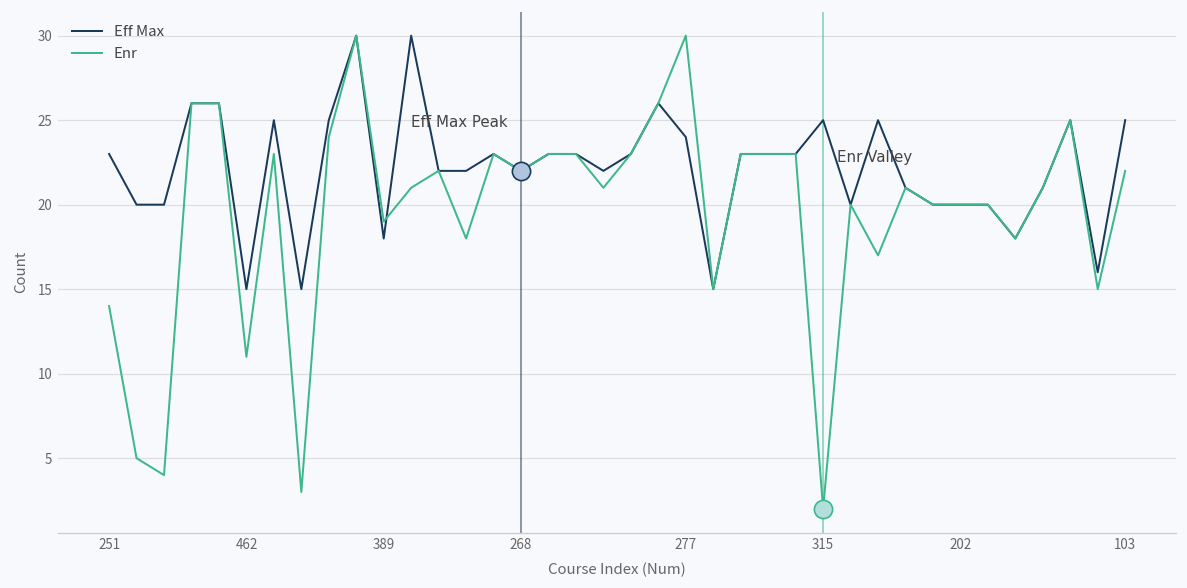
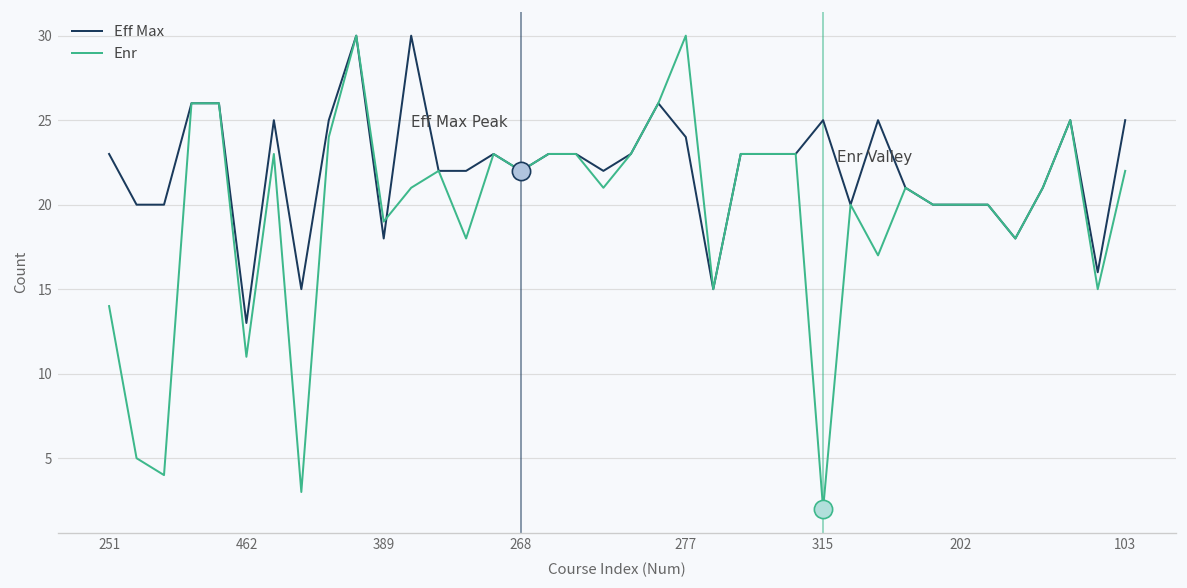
  {
    "Eff Max": {
      "251": 23,
-     "462": 15,
+     "462": 13,
      "389": 18,
      "277": 24,
      "315": 25,
      "103": 25
    },
    "Enr": {
      "251": 14,
      "462": 11,
      "389": 19,
      "277": 30,
      "103": 22
    }
  }
